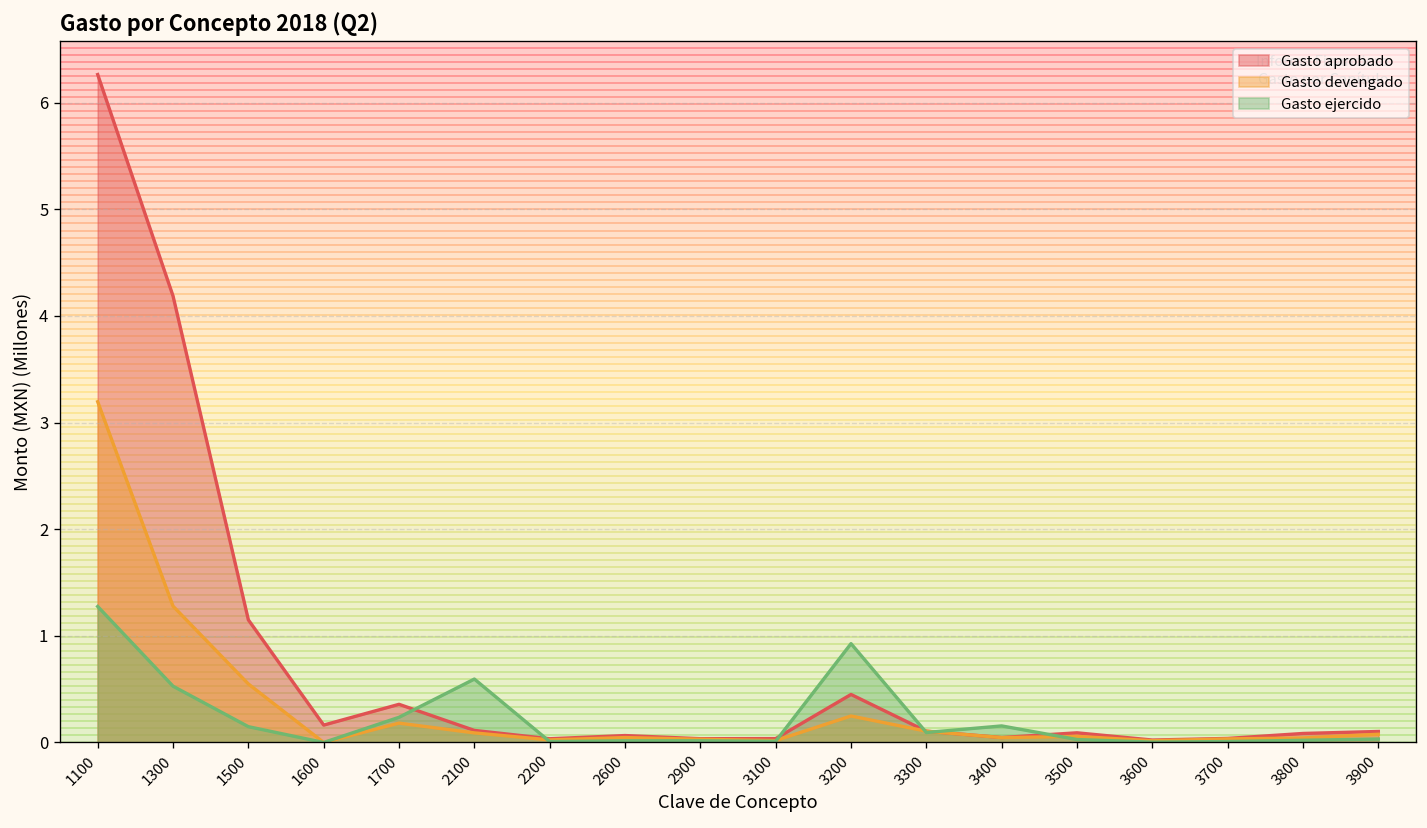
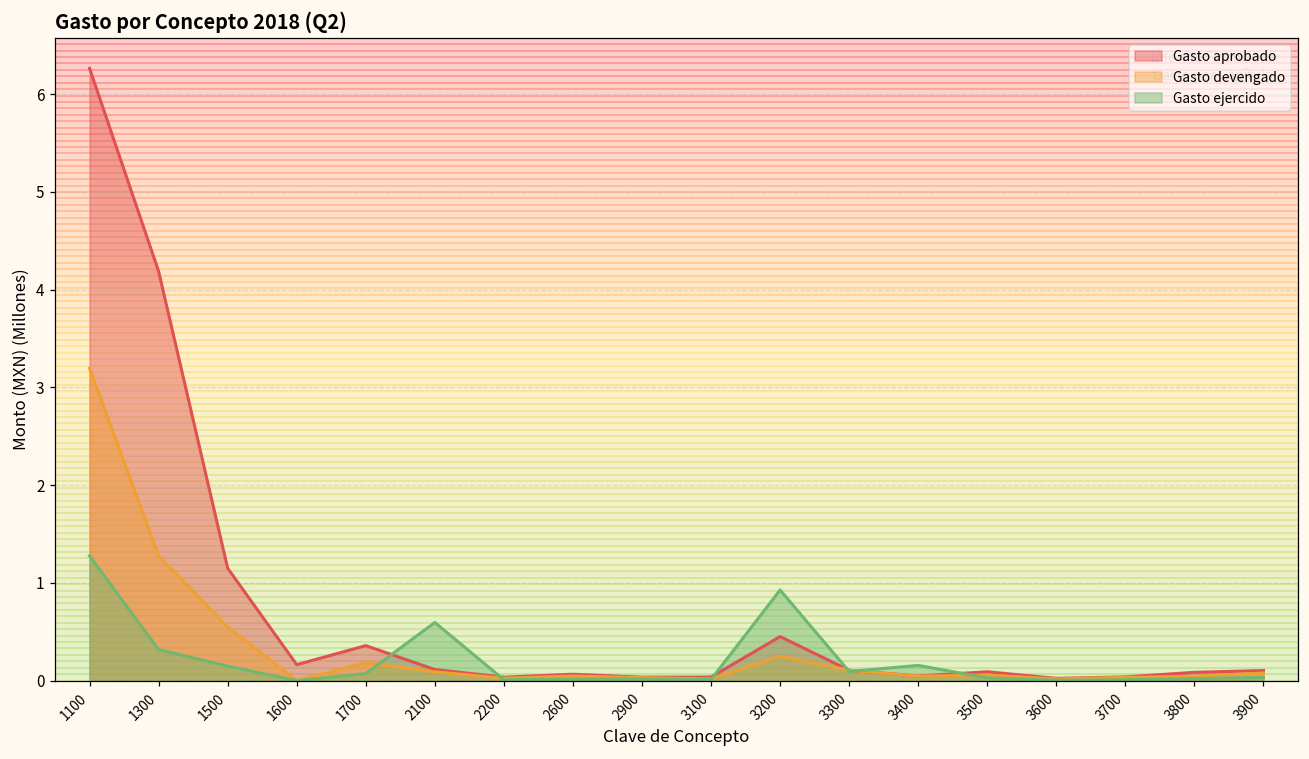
  {
    "Gasto ejercido": {
      "1100": 1.3,
-     "1300": 0.5,
+     "1300": 0.3,
      "1500": 0.1,
-     "1700": 0.2,
+     "1700": 0.1,
      "2100": 0.6,
      "2600": 0.0,
      "3200": 0.9,
      "3400": 0.2,
      "3500": 0.0,
      "3900": 0.0
    }
  }
